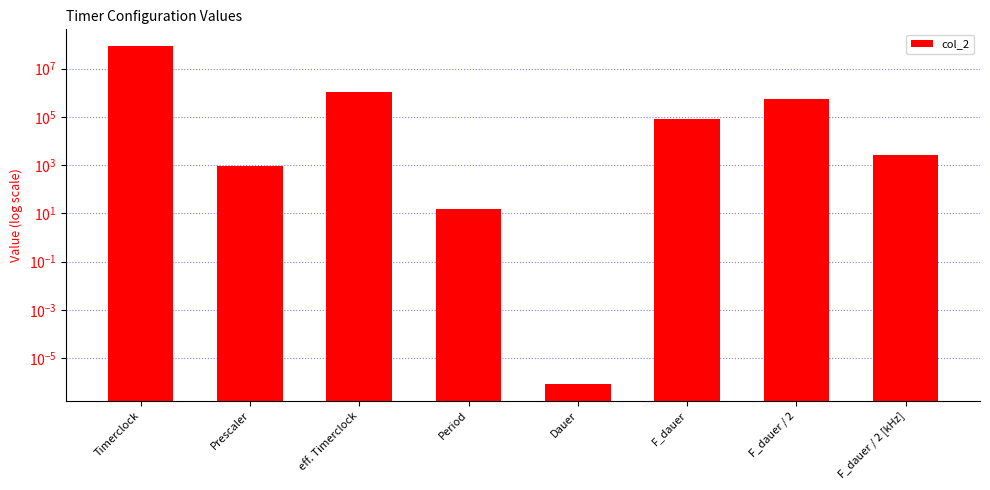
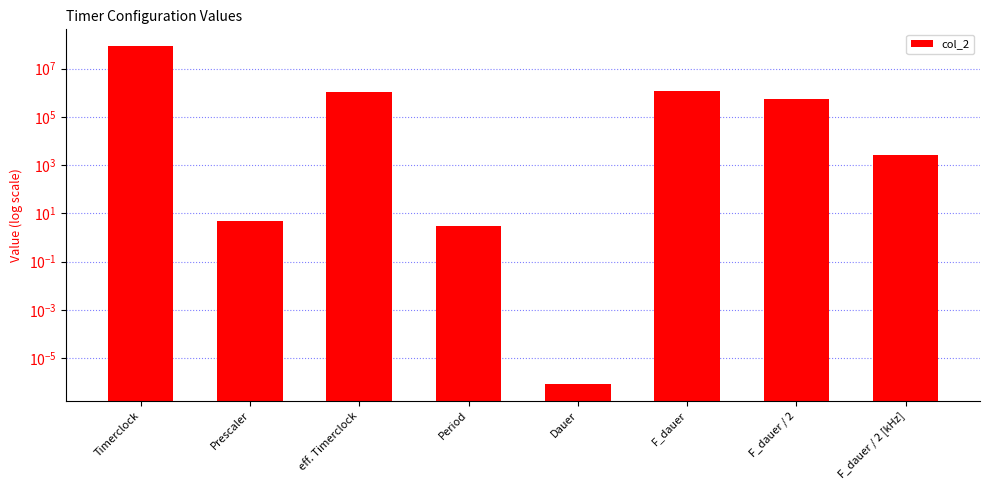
  {
    "Timerclock": 80000000,
-   "Prescaler": 900,
+   "Prescaler": 5,
    "eff. Timerclock": 1000000,
-   "Period": 20,
+   "Period": 3,
    "Dauer": 0.0000009,
-   "F_dauer": 90000,
+   "F_dauer": 1000000,
    "F_dauer / 2": 600000,
    "F_dauer / 2 [kHz]": 3000
  }
